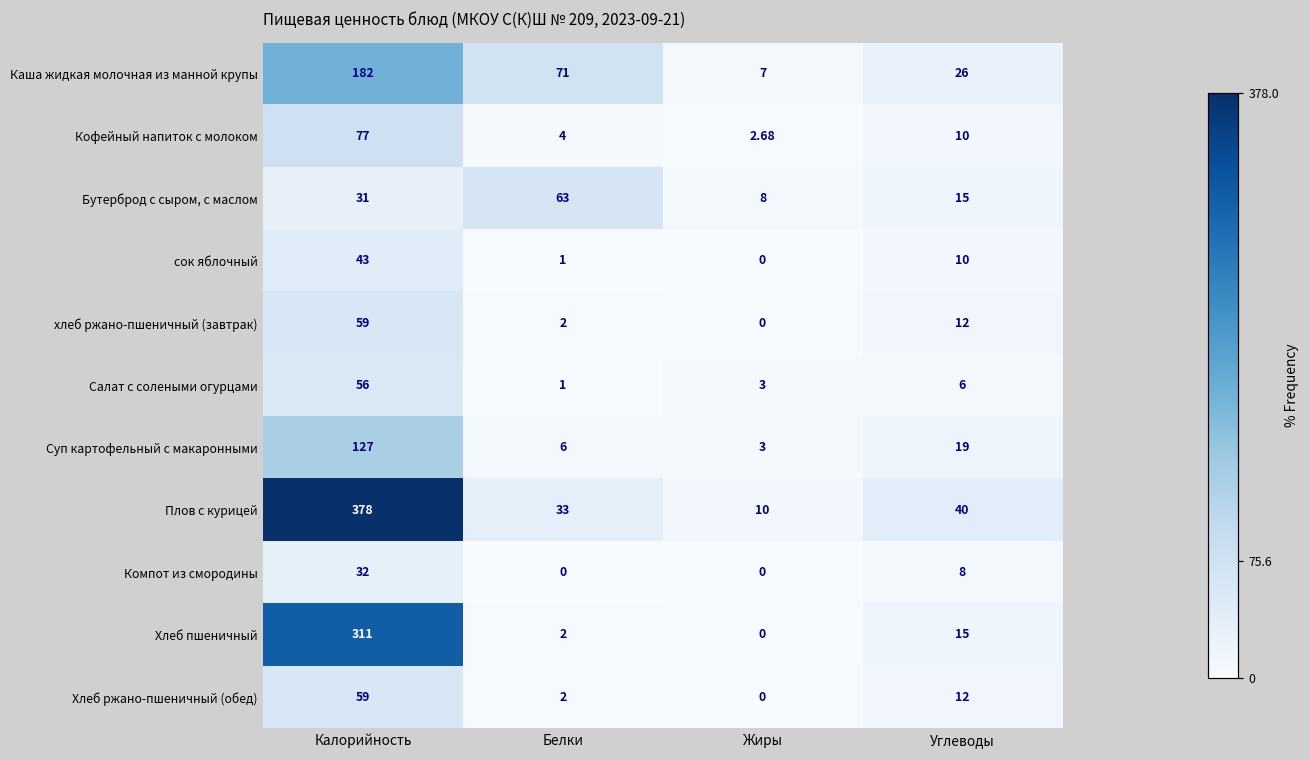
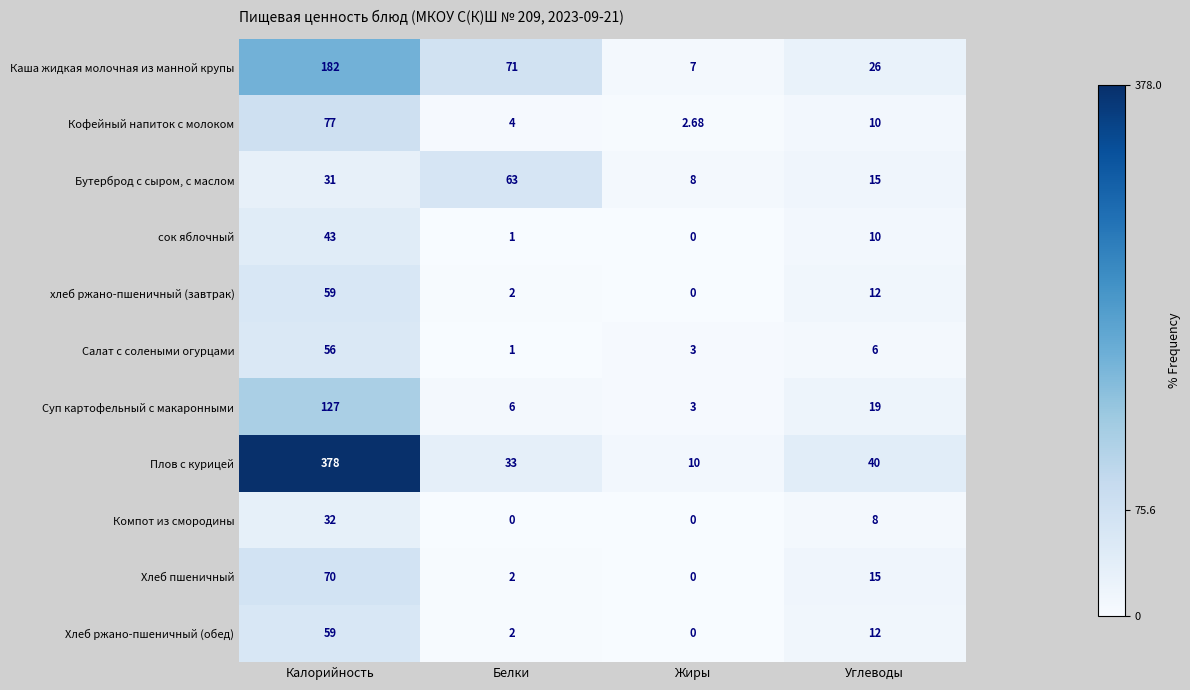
  {
    "Каша жидкая молочная из манной крупы": {
      "Калорийность": 182,
      "Белки": 71,
      "Жиры": 7,
      "Углеводы": 26
    },
    "Кофейный напиток с молоком": {
      "Калорийность": 77,
      "Белки": 4,
      "Жиры": 2.68,
      "Углеводы": 10
    },
    "Бутерброд с сыром, с маслом": {
      "Калорийность": 31,
      "Белки": 63,
      "Жиры": 8,
      "Углеводы": 15
    },
    "сок яблочный": {
      "Калорийность": 43,
      "Белки": 1,
      "Жиры": 0,
      "Углеводы": 10
    },
    "хлеб ржано-пшеничный (завтрак)": {
      "Калорийность": 59,
      "Белки": 2,
      "Жиры": 0,
      "Углеводы": 12
    },
    "Салат с солеными огурцами": {
      "Калорийность": 56,
      "Белки": 1,
      "Жиры": 3,
      "Углеводы": 6
    },
    "Суп картофельный с макаронными": {
      "Калорийность": 127,
      "Белки": 6,
      "Жиры": 3,
      "Углеводы": 19
    },
    "Плов с курицей": {
      "Калорийность": 378,
      "Белки": 33,
      "Жиры": 10,
      "Углеводы": 40
    },
    "Компот из смородины": {
      "Калорийность": 32,
      "Белки": 0,
      "Жиры": 0,
      "Углеводы": 8
    },
    "Хлеб пшеничный": {
-     "Калорийность": 311,
+     "Калорийность": 70,
      "Белки": 2,
      "Жиры": 0,
      "Углеводы": 15
    },
    "Хлеб ржано-пшеничный (обед)": {
      "Калорийность": 59,
      "Белки": 2,
      "Жиры": 0,
      "Углеводы": 12
    }
  }
